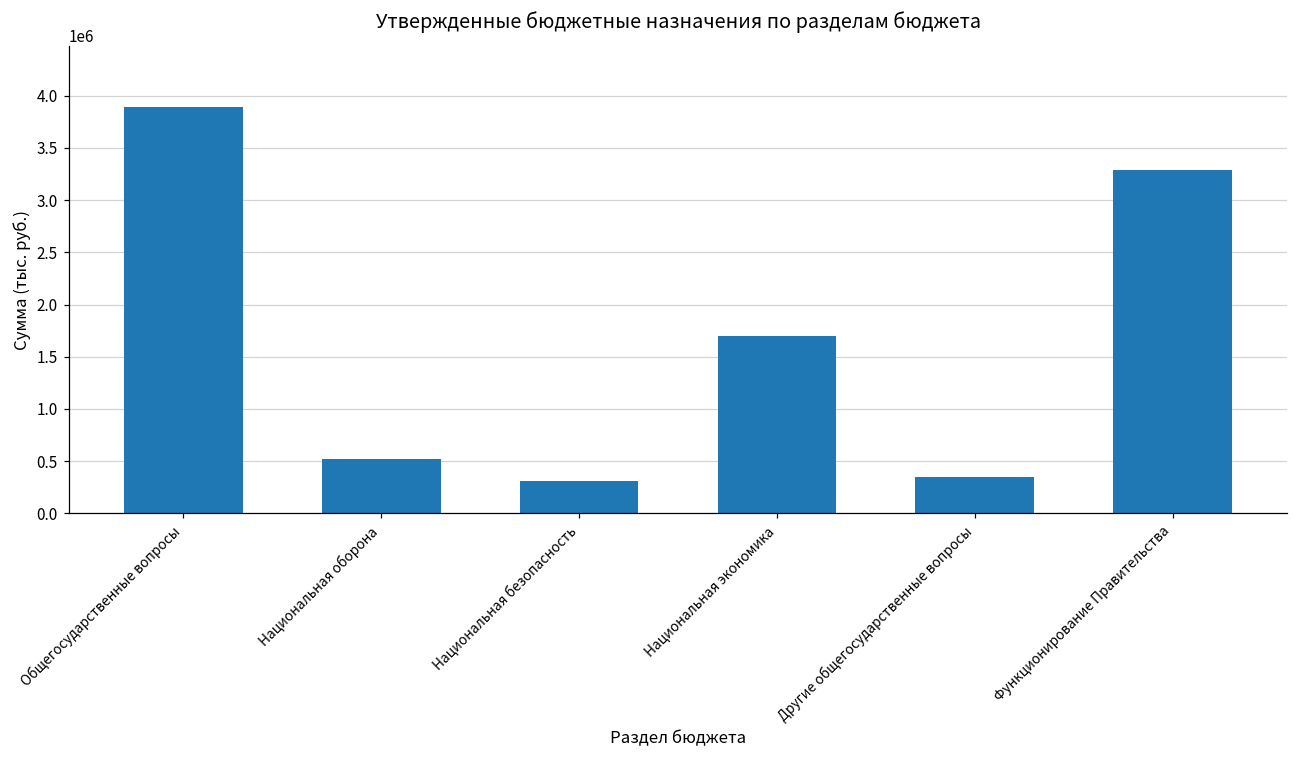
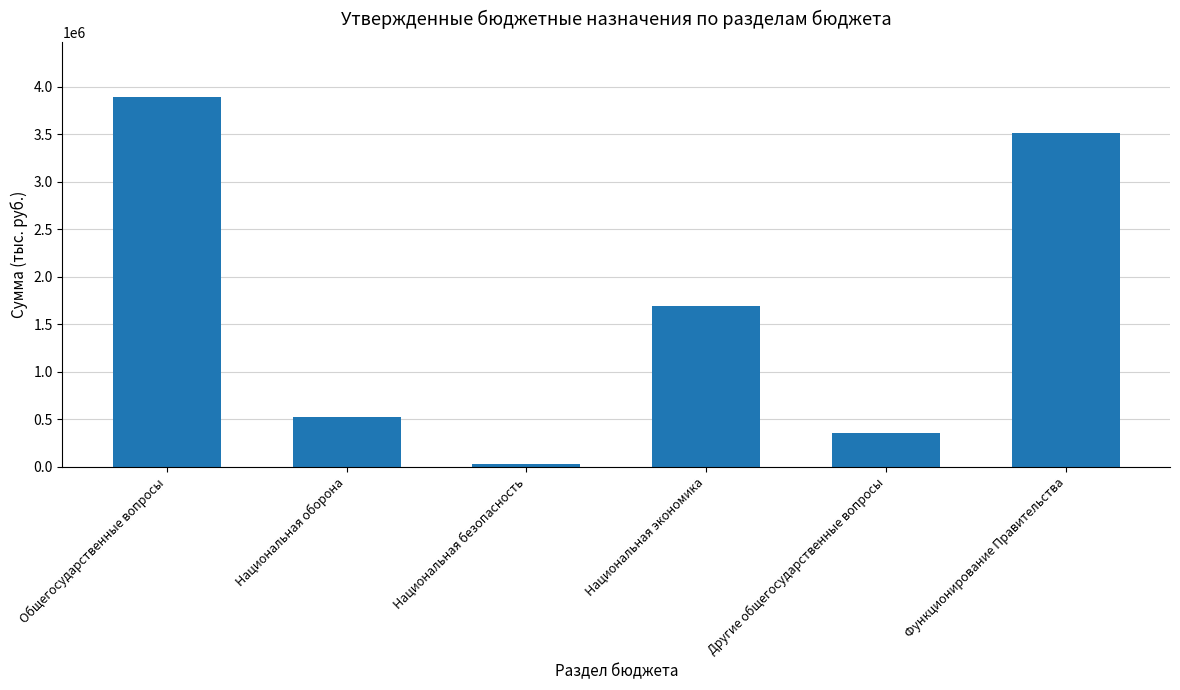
  {
    "Общегосударственные вопросы": 3900000,
    "Национальная оборона": 500000,
-   "Национальная безопасность": 300000,
+   "Национальная безопасность": 0,
    "Национальная экономика": 1700000,
    "Другие общегосударственные вопросы": 400000,
-   "Функционирование Правительства": 3300000
+   "Функционирование Правительства": 3500000
  }
